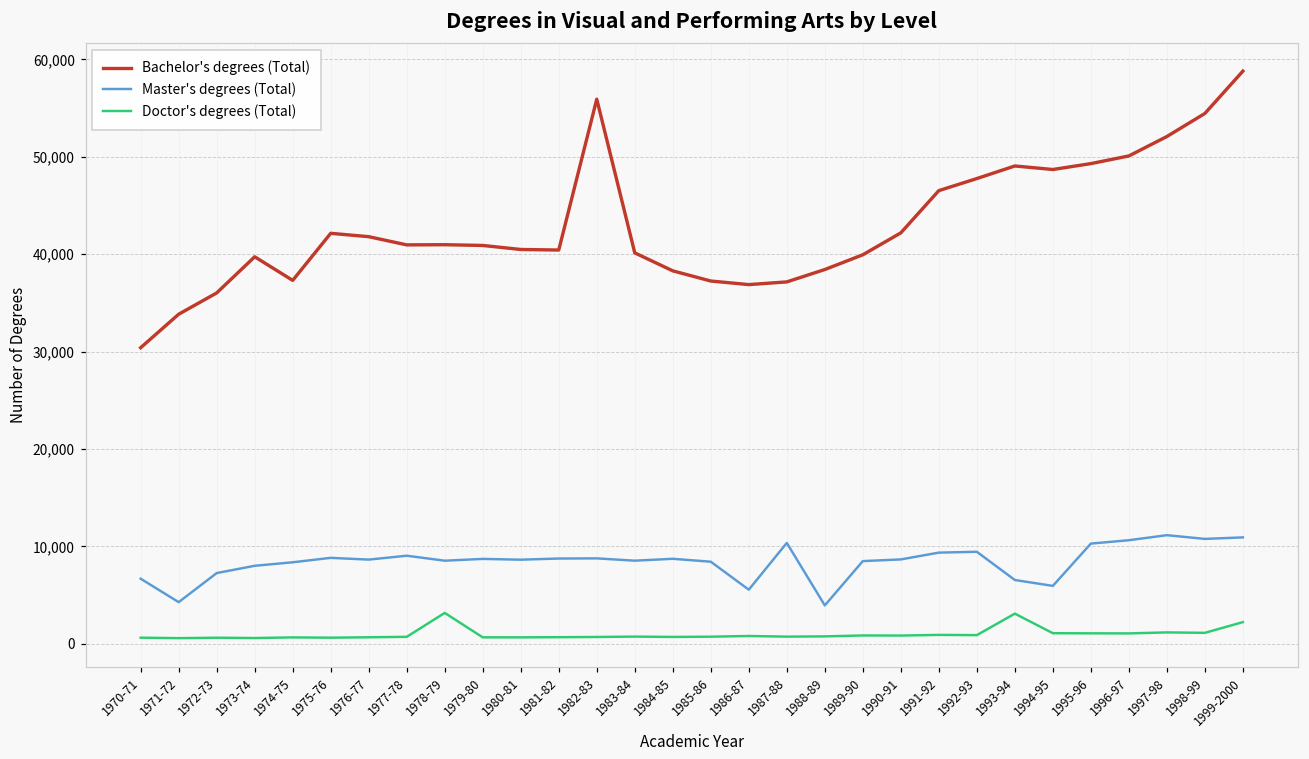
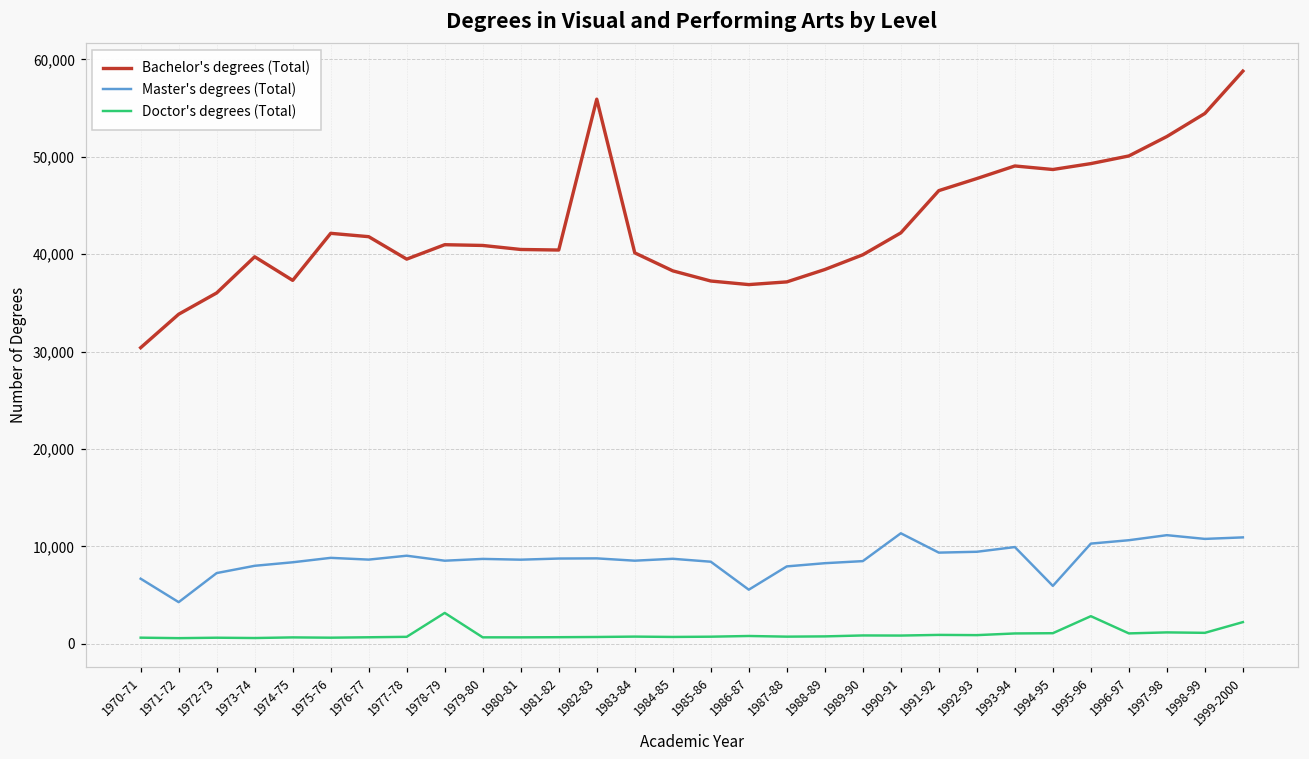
  {
    "Bachelor's degrees (Total)": {
      "1970-71": "30,000",
      "1971-72": "34,000",
      "1972-73": "36,000",
      "1973-74": "40,000",
      "1974-75": "37,000",
      "1975-76": "42,000",
      "1976-77": "42,000",
-     "1977-78": "41,000",
+     "1977-78": "39,000",
      "1978-79": "41,000",
      "1979-80": "41,000",
      "1980-81": "40,000",
      "1981-82": "40,000",
      "1982-83": "56,000",
      "1983-84": "40,000",
      "1984-85": "38,000",
      "1985-86": "37,000",
      "1986-87": "37,000",
      "1987-88": "37,000",
      "1988-89": "38,000",
      "1989-90": "40,000",
      "1990-91": "42,000",
      "1991-92": "47,000",
      "1992-93": "48,000",
      "1993-94": "49,000",
      "1994-95": "49,000",
      "1995-96": "49,000",
      "1996-97": "50,000",
      "1997-98": "52,000",
      "1998-99": "54,000",
      "1999-2000": "59,000"
    },
    "Master's degrees (Total)": {
      "1970-71": "7,000",
      "1971-72": "4,000",
      "1972-73": "7,000",
      "1973-74": "8,000",
      "1974-75": "8,000",
      "1975-76": "9,000",
      "1976-77": "9,000",
      "1977-78": "9,000",
      "1978-79": "9,000",
      "1979-80": "9,000",
      "1980-81": "9,000",
      "1981-82": "9,000",
      "1982-83": "9,000",
      "1983-84": "9,000",
      "1984-85": "9,000",
      "1985-86": "8,000",
      "1986-87": "6,000",
-     "1987-88": "10,000",
-     "1988-89": "4,000",
+     "1987-88": "8,000",
+     "1988-89": "8,000",
      "1989-90": "8,000",
-     "1990-91": "9,000",
+     "1990-91": "11,000",
      "1991-92": "9,000",
      "1992-93": "9,000",
-     "1993-94": "7,000",
+     "1993-94": "10,000",
      "1994-95": "6,000",
      "1995-96": "10,000",
      "1996-97": "11,000",
      "1997-98": "11,000",
      "1998-99": "11,000",
      "1999-2000": "11,000"
    },
    "Doctor's degrees (Total)": {
      "1970-71": "1,000",
      "1971-72": "1,000",
      "1972-73": "1,000",
      "1973-74": "1,000",
      "1974-75": "1,000",
      "1975-76": "1,000",
      "1976-77": "1,000",
      "1977-78": "1,000",
      "1978-79": "3,000",
      "1979-80": "1,000",
      "1980-81": "1,000",
      "1981-82": "1,000",
      "1982-83": "1,000",
      "1983-84": "1,000",
      "1984-85": "1,000",
      "1985-86": "1,000",
      "1986-87": "1,000",
      "1987-88": "1,000",
      "1988-89": "1,000",
      "1989-90": "1,000",
      "1990-91": "1,000",
      "1991-92": "1,000",
      "1992-93": "1,000",
-     "1993-94": "3,000",
+     "1993-94": "1,000",
      "1994-95": "1,000",
-     "1995-96": "1,000",
+     "1995-96": "3,000",
      "1996-97": "1,000",
      "1997-98": "1,000",
      "1998-99": "1,000",
      "1999-2000": "2,000"
    }
  }
